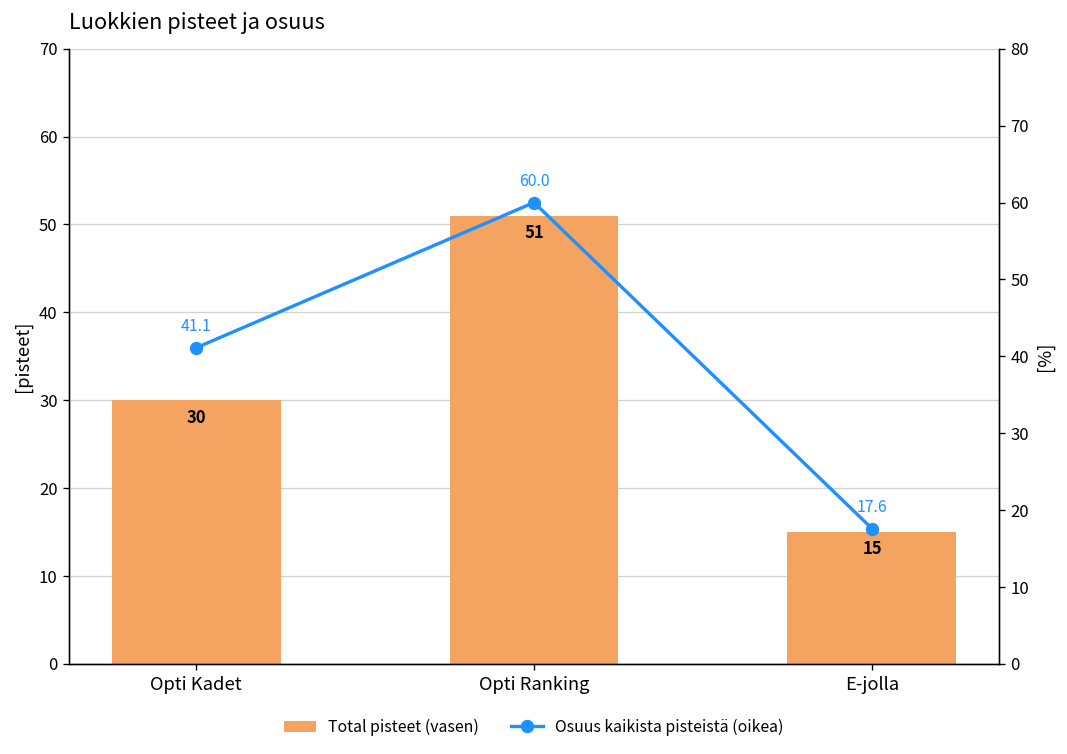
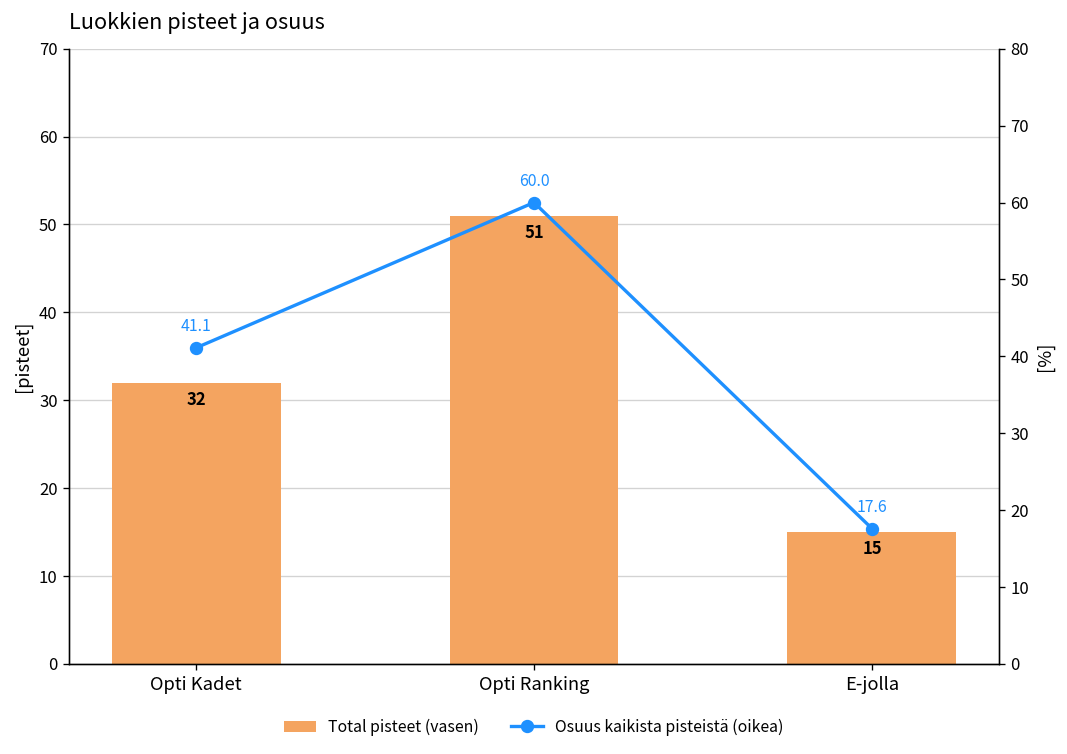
  {
    "Total pisteet (vasen)": {
-     "Opti Kadet": 30,
+     "Opti Kadet": 32,
      "Opti Ranking": 51,
      "E-jolla": 15
    },
    "Osuus kaikista pisteistä (oikea)": {
      "Opti Kadet": 41.1,
      "Opti Ranking": 60.0,
      "E-jolla": 17.6
    }
  }
